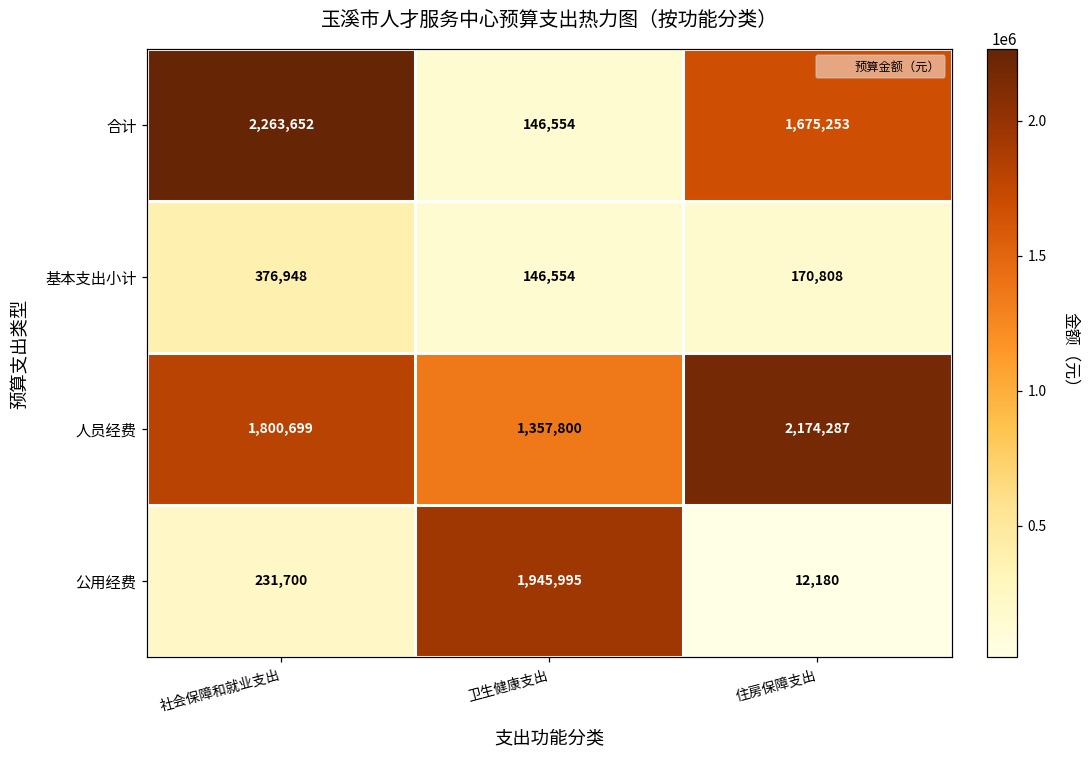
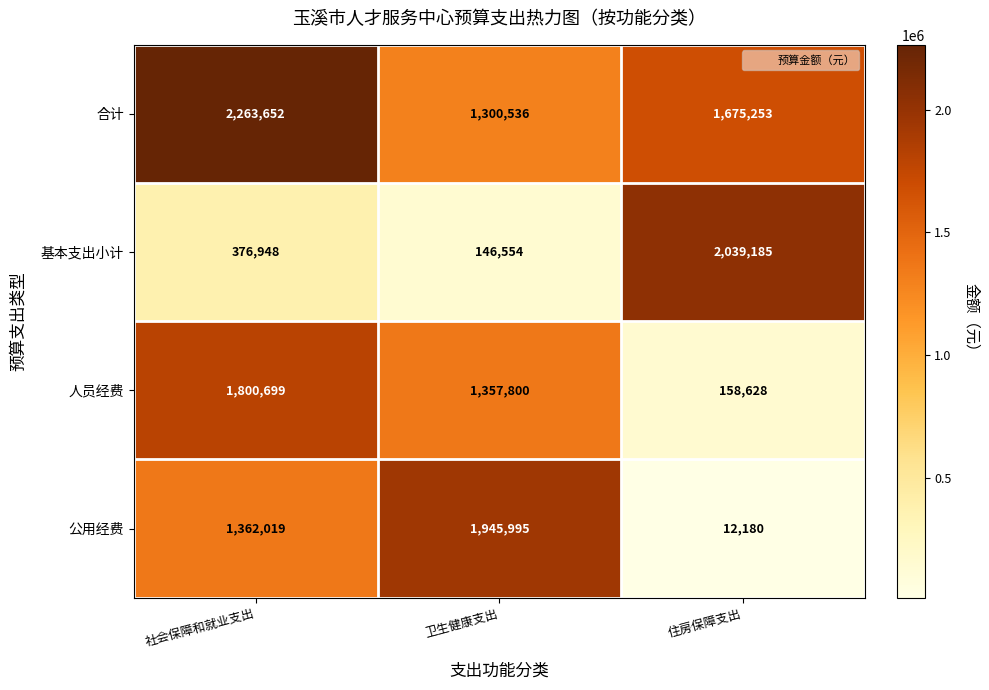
  {
    "合计": {
      "社会保障和就业支出": "2,263,652",
-     "卫生健康支出": "146,554",
+     "卫生健康支出": "1,300,536",
      "住房保障支出": "1,675,253"
    },
    "基本支出小计": {
      "社会保障和就业支出": "376,948",
      "卫生健康支出": "146,554",
-     "住房保障支出": "170,808"
+     "住房保障支出": "2,039,185"
    },
    "人员经费": {
      "社会保障和就业支出": "1,800,699",
      "卫生健康支出": "1,357,800",
-     "住房保障支出": "2,174,287"
+     "住房保障支出": "158,628"
    },
    "公用经费": {
-     "社会保障和就业支出": "231,700",
+     "社会保障和就业支出": "1,362,019",
      "卫生健康支出": "1,945,995",
      "住房保障支出": "12,180"
    }
  }
